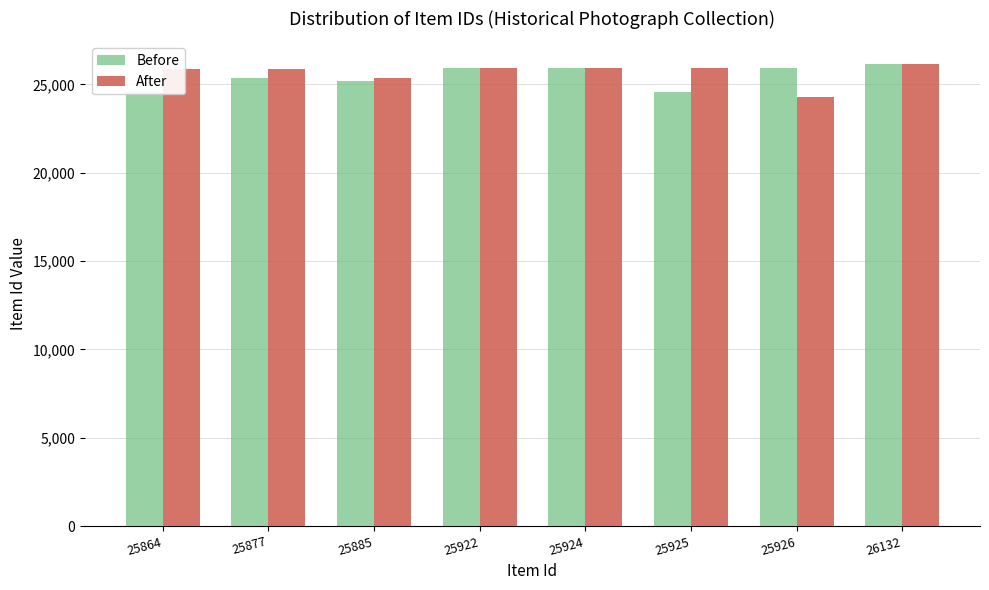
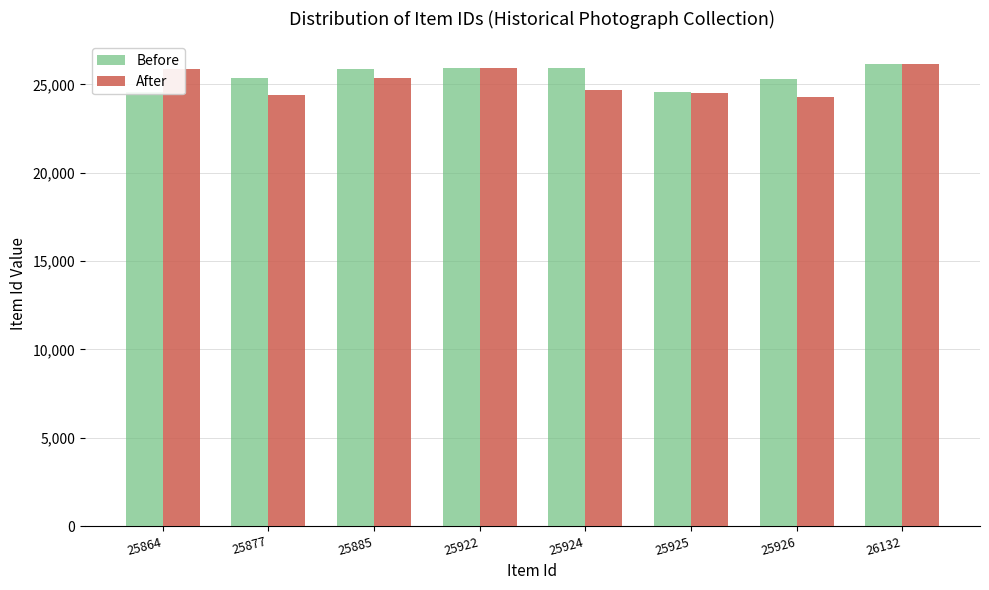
  {
    "Before": {
      "25877": "25,400",
-     "25885": "25,200",
+     "25885": "25,900",
      "25922": "25,900",
      "25924": "25,900",
      "25925": "24,600",
-     "25926": "25,900",
+     "25926": "25,300",
      "26132": "26,100"
    },
    "After": {
-     "25877": "25,900",
+     "25877": "24,400",
      "25885": "25,300",
      "25922": "25,900",
-     "25924": "25,900",
-     "25925": "25,900",
+     "25924": "24,700",
+     "25925": "24,500",
      "25926": "24,300",
      "26132": "26,100"
    }
  }
